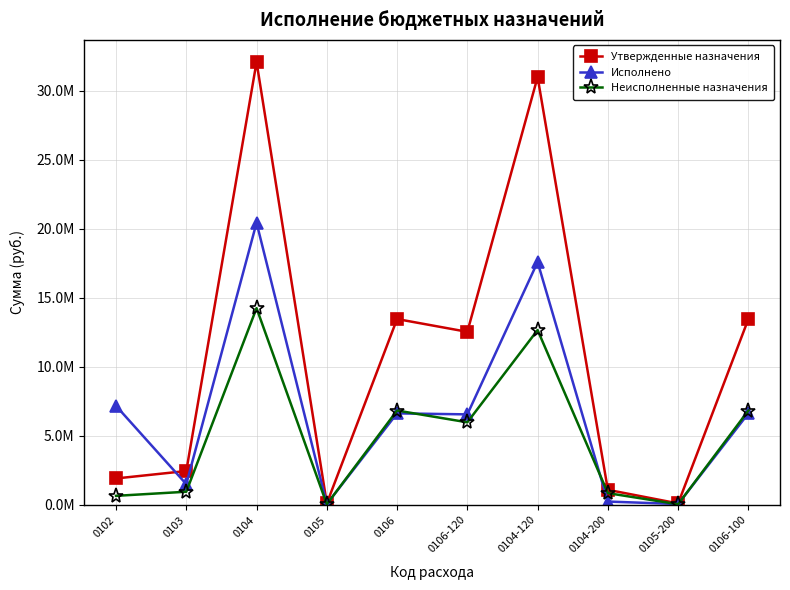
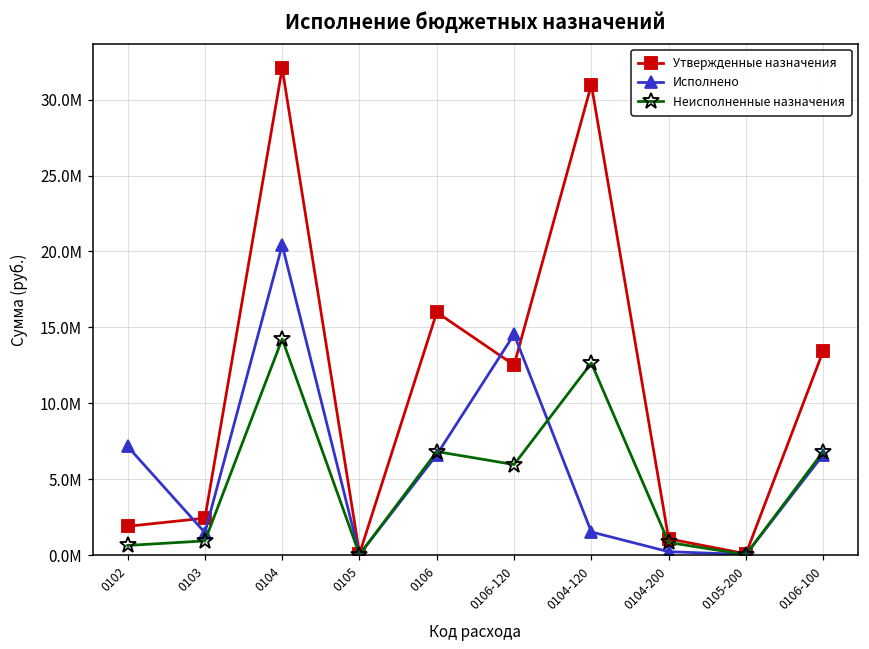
  {
    "Утвержденные назначения": {
      "0102": 1900000,
      "0103": 2500000,
      "0104": 32100000,
-     "0106": 13500000,
+     "0106": 16000000,
      "0106-120": 12500000,
      "0104-120": 31000000,
      "0104-200": 1100000,
      "0106-100": 13500000
    },
    "Исполнено": {
      "0102": 7200000,
      "0103": 1500000,
      "0104": 20400000,
      "0106": 6600000,
-     "0106-120": 6600000,
-     "0104-120": 17600000,
+     "0106-120": 14500000,
+     "0104-120": 1500000,
      "0104-200": 200000,
      "0106-100": 6600000
    },
    "Неисполненные назначения": {
      "0102": 700000,
      "0103": 1000000,
      "0104": 14200000,
      "0106": 6800000,
      "0106-120": 6000000,
      "0104-120": 12700000,
      "0104-200": 800000,
      "0106-100": 6800000
    }
  }
